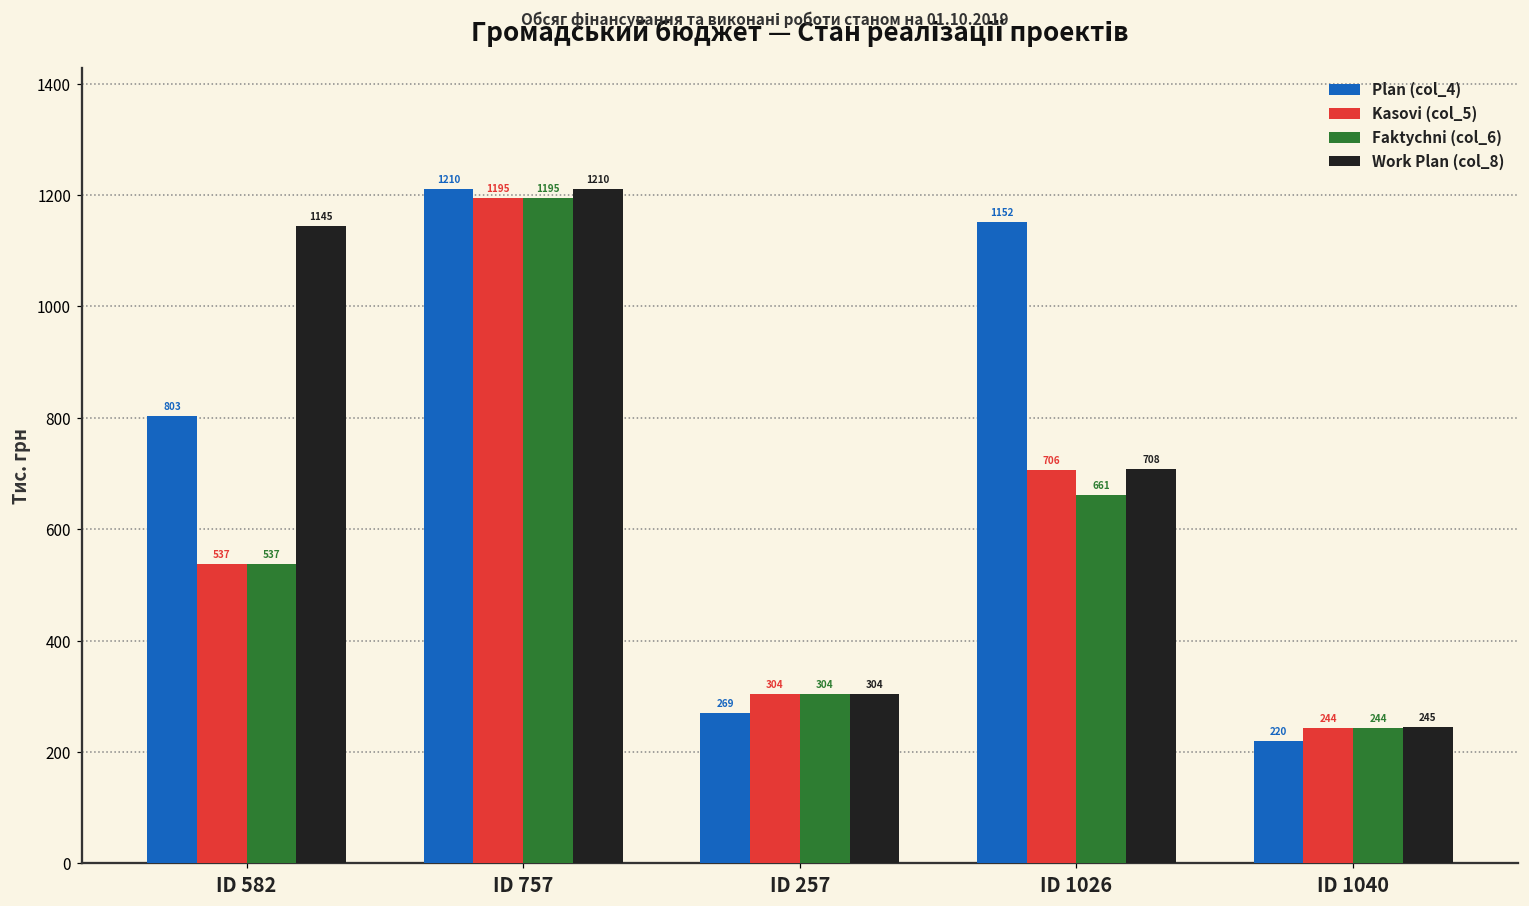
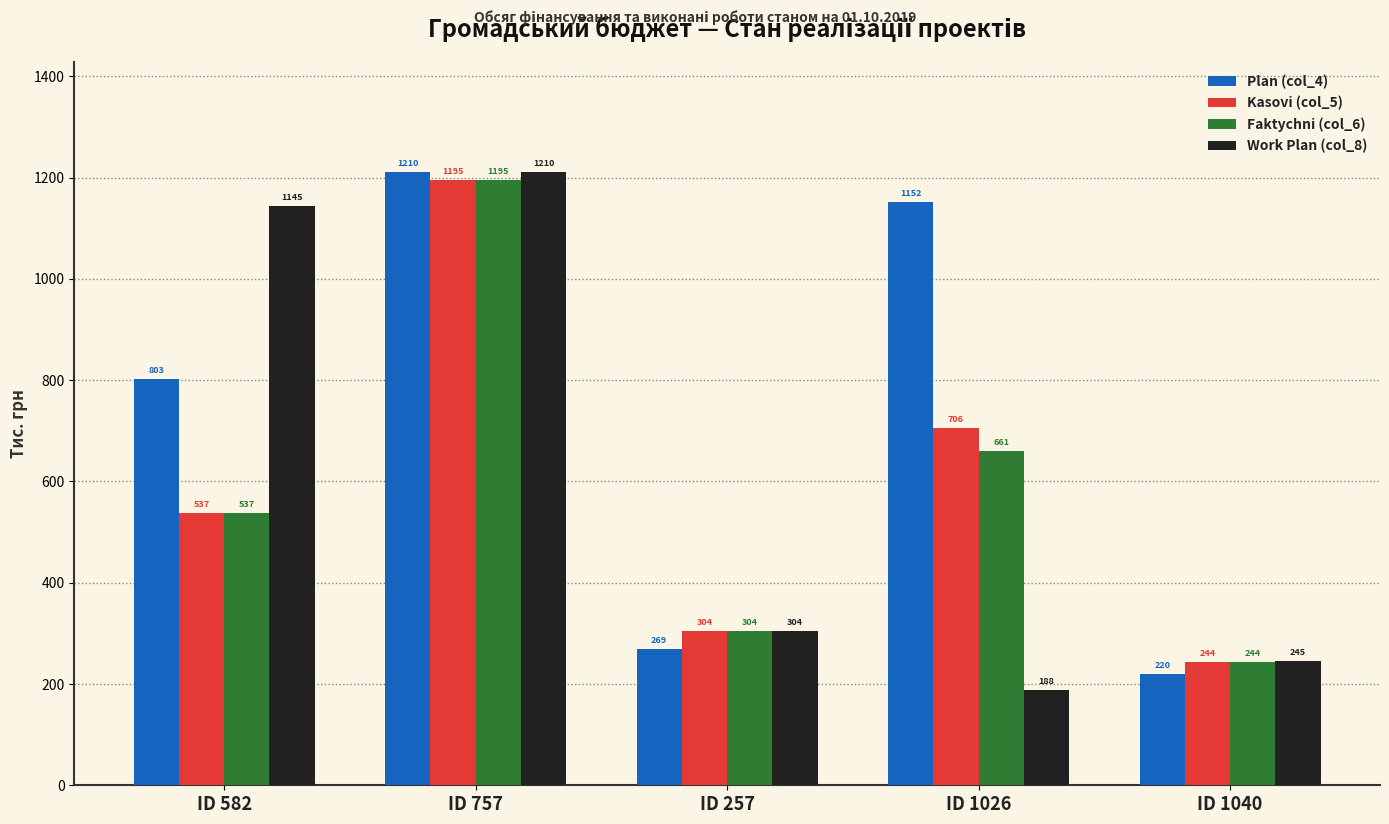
  {
    "Plan (col_4)": {
      "ID 582": 803,
      "ID 757": 1210,
      "ID 257": 269,
      "ID 1026": 1152,
      "ID 1040": 220
    },
    "Kasovi (col_5)": {
      "ID 582": 537,
      "ID 757": 1195,
      "ID 257": 304,
      "ID 1026": 706,
      "ID 1040": 244
    },
    "Faktychni (col_6)": {
      "ID 582": 537,
      "ID 757": 1195,
      "ID 257": 304,
      "ID 1026": 661,
      "ID 1040": 244
    },
    "Work Plan (col_8)": {
      "ID 582": 1145,
      "ID 757": 1210,
      "ID 257": 304,
-     "ID 1026": 708,
+     "ID 1026": 188,
      "ID 1040": 245
    }
  }
